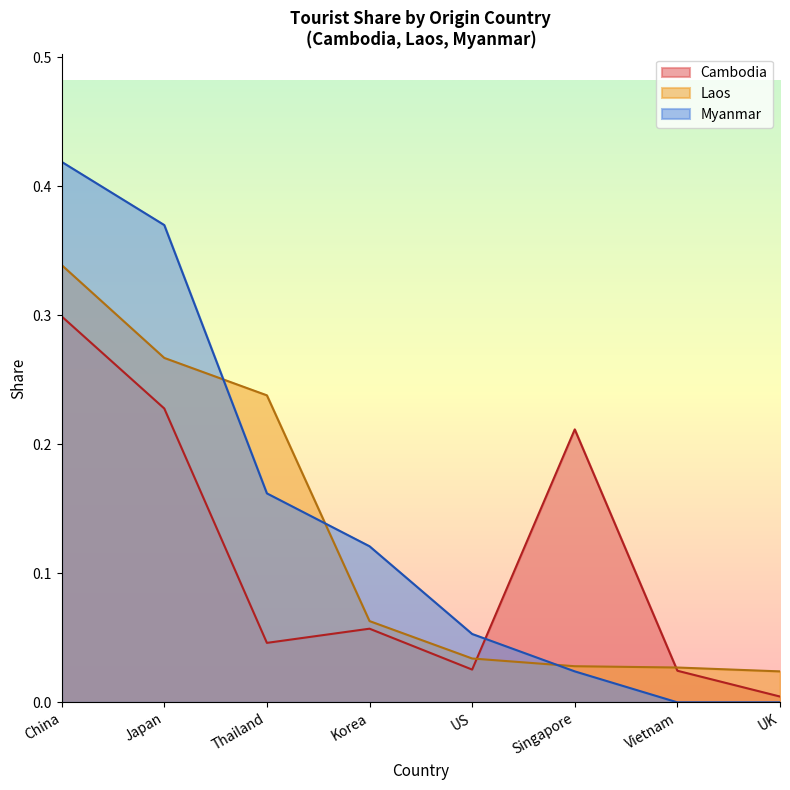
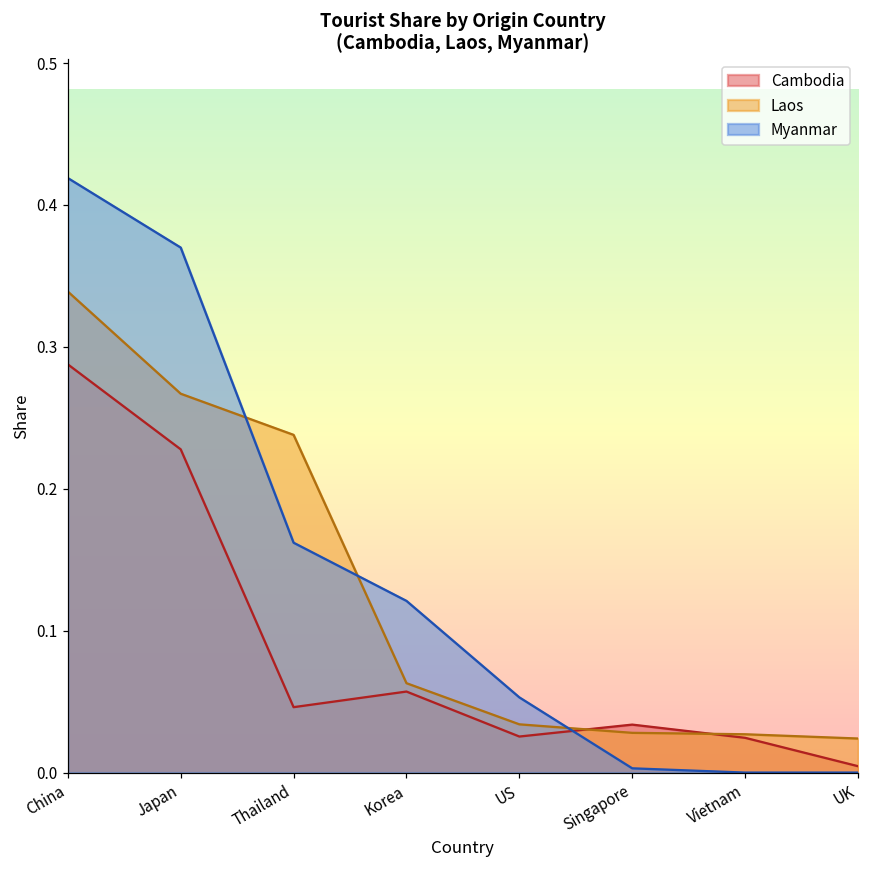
  {
    "Cambodia": {
-     "China": 0.299,
+     "China": 0.288,
      "Japan": 0.228,
      "Thailand": 0.046,
      "Korea": 0.057,
      "US": 0.025,
-     "Singapore": 0.212,
+     "Singapore": 0.034,
      "Vietnam": 0.025,
      "UK": 0.005
    },
    "Laos": {
      "China": 0.339,
      "Japan": 0.267,
      "Thailand": 0.238,
      "Korea": 0.063,
      "US": 0.034,
      "Singapore": 0.028,
      "Vietnam": 0.027,
      "UK": 0.024
    },
    "Myanmar": {
      "China": 0.419,
      "Japan": 0.370,
      "Thailand": 0.162,
      "Korea": 0.121,
      "US": 0.053,
-     "Singapore": 0.024,
+     "Singapore": 0.003,
      "Vietnam": 0.000,
      "UK": 0.000
    }
  }
